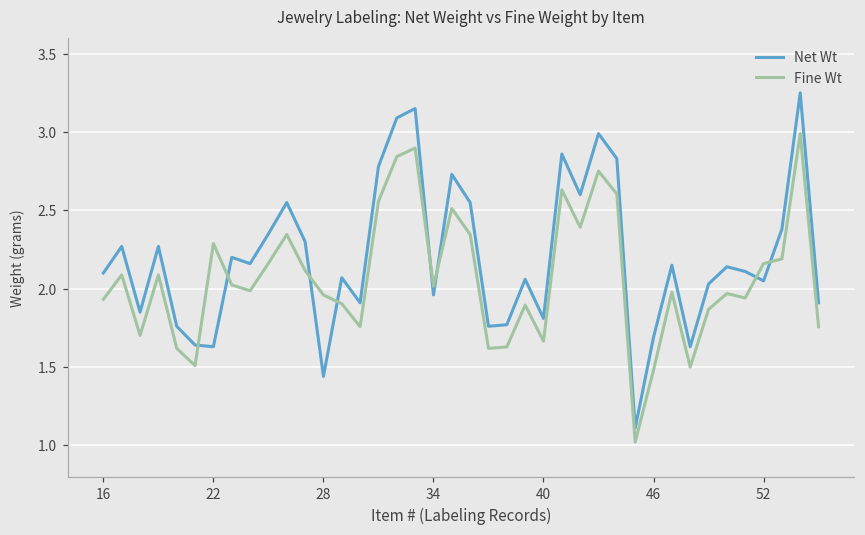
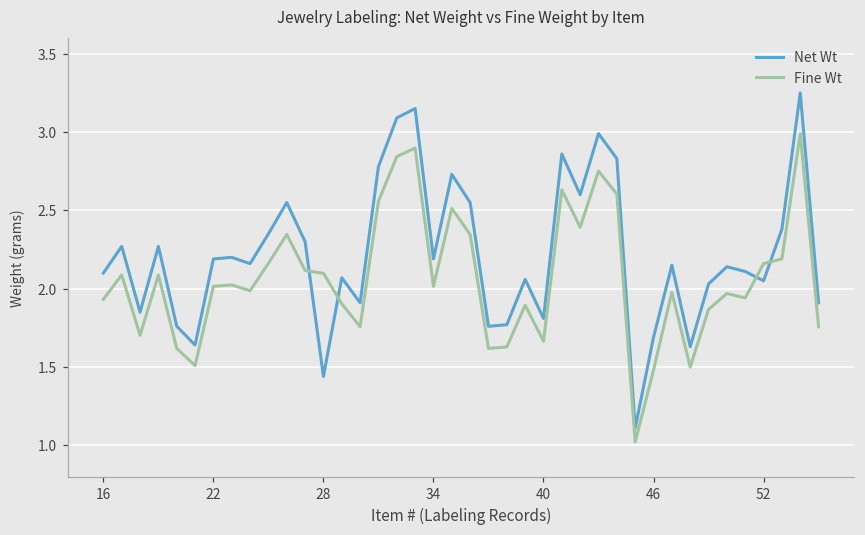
  {
    "Net Wt": {
      "16": 2.10,
-     "22": 1.63,
+     "22": 2.19,
      "28": 1.44,
-     "34": 1.96,
+     "34": 2.19,
      "40": 1.81,
      "46": 1.69,
      "52": 2.05
    },
    "Fine Wt": {
      "16": 1.93,
-     "22": 2.29,
-     "28": 1.96,
+     "22": 2.02,
+     "28": 2.10,
      "34": 2.02,
      "40": 1.67,
      "46": 1.48,
      "52": 2.16
    }
  }
